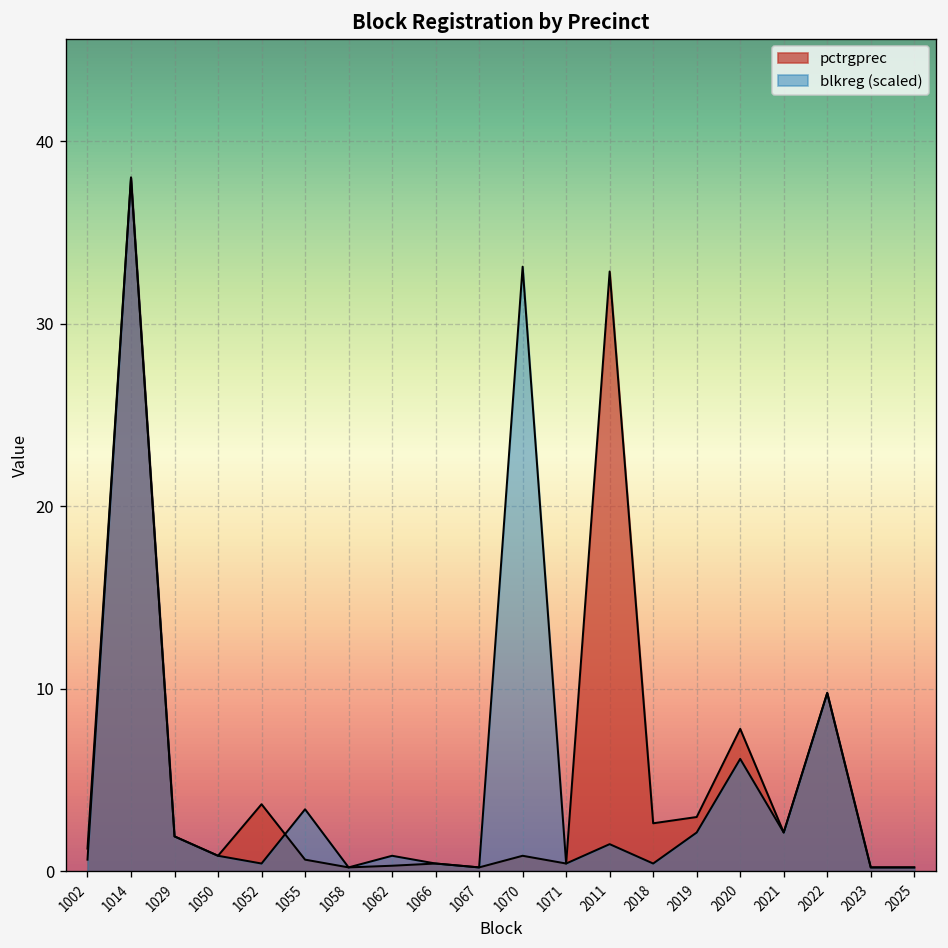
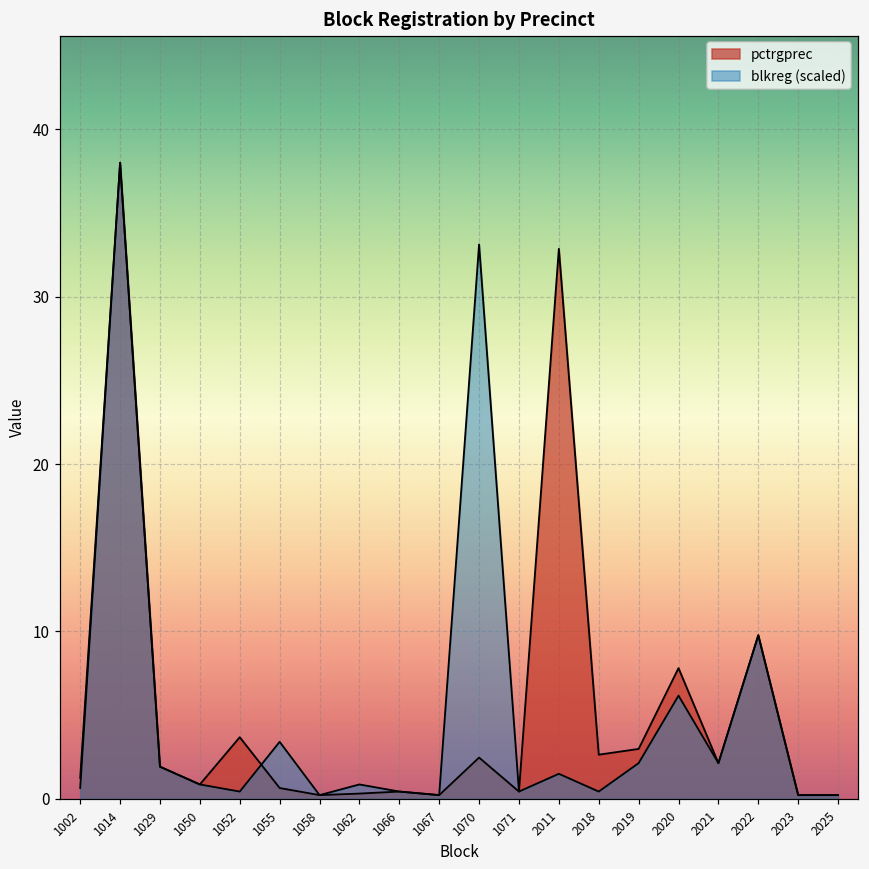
  {
    "pctrgprec": {
      "1002": 1.2,
      "1052": 3.7,
      "1055": 0.6,
      "1062": 0.3,
-     "1070": 0.8,
+     "1070": 2.5,
      "2011": 32.9,
      "2018": 2.6,
      "2019": 3.0,
      "2020": 7.8
    },
    "blkreg (scaled)": {
      "1002": 0.6,
      "1052": 0.4,
      "1055": 3.4,
      "1062": 0.8,
      "1070": 33.1,
      "2011": 1.5,
      "2018": 0.4,
      "2019": 2.1,
      "2020": 6.2
    }
  }
